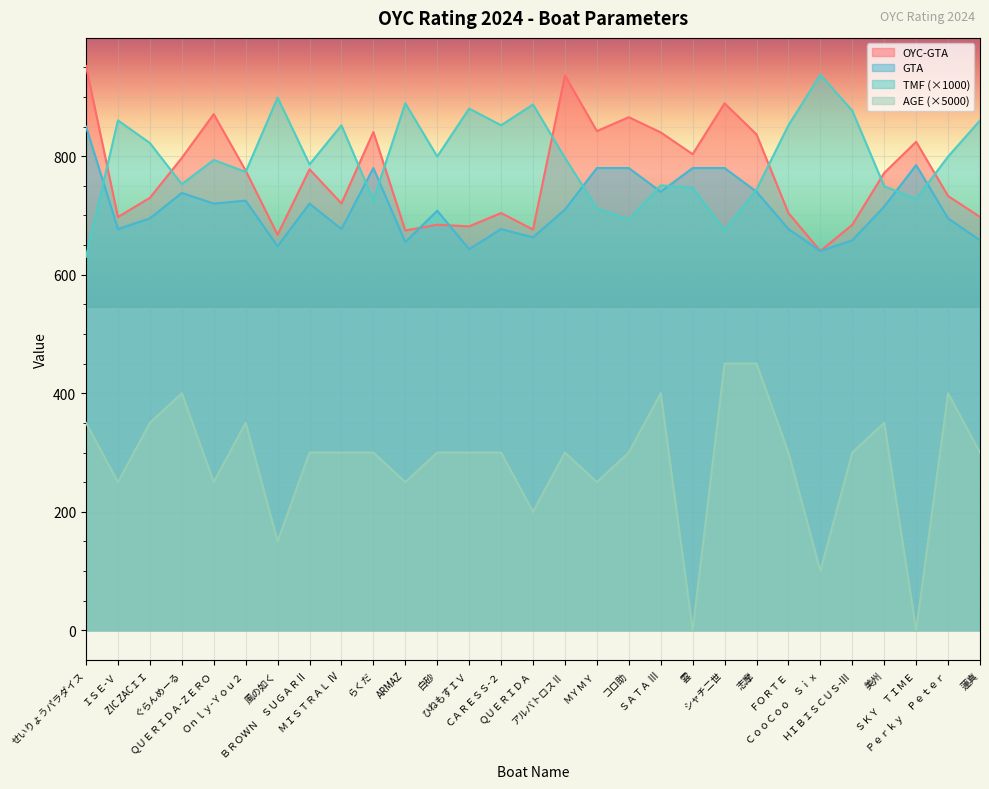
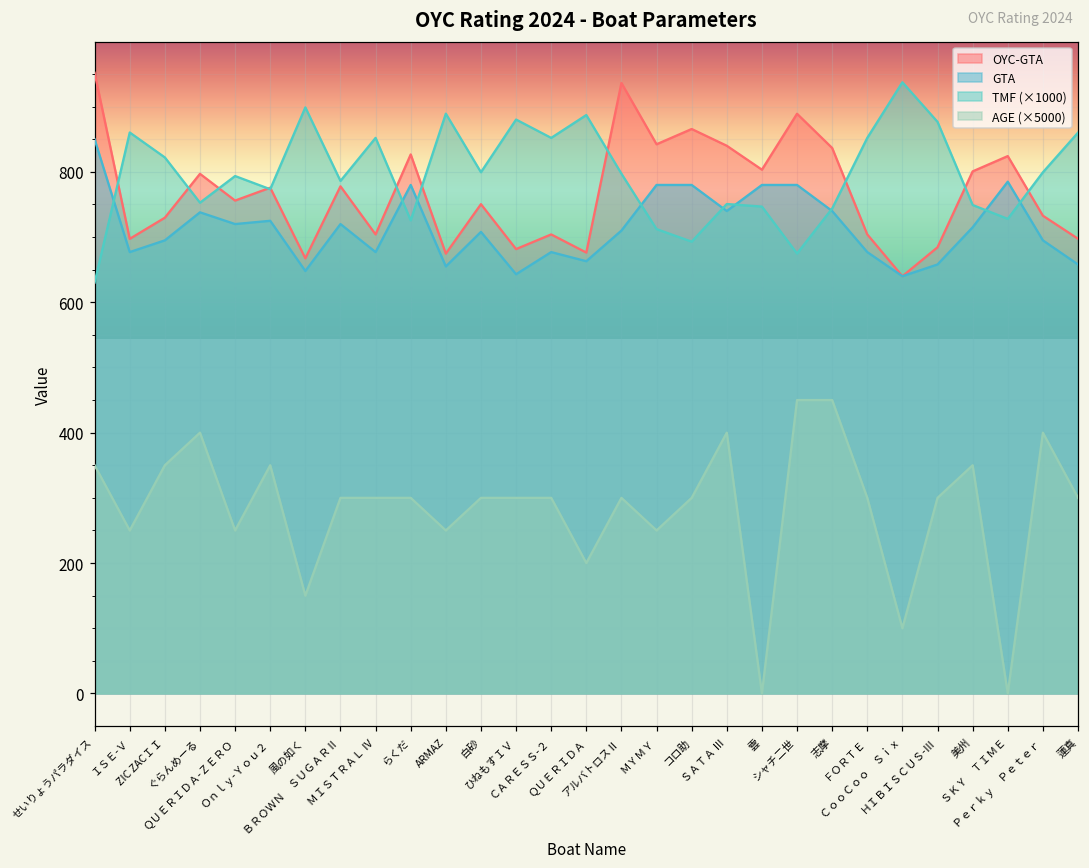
  {
    "OYC-GTA": {
      "せいりょうパラダイス": 950,
      "ＩＳＥ-Ｖ": 700,
      "ZIC ZACＩＩ": 730,
      "ぐらんめーる": 800,
-     "ＱＵＥＲＩＤＡ-ＺＥＲＯ": 870,
+     "ＱＵＥＲＩＤＡ-ＺＥＲＯ": 760,
      "風の如く": 670,
      "ＢＲＯＷＮ ＳＵＧＡＲⅡ": 780,
-     "ＭＩＳＴＲＡＬ Ⅳ": 720,
-     "らくだ": 840,
+     "ＭＩＳＴＲＡＬ Ⅳ": 700,
+     "らくだ": 830,
      "ARMAZ": 670,
-     "白砂": 680,
+     "白砂": 750,
      "ひねもすＩＶ": 680,
      "ＣＡＲＥＳＳ-２": 700,
      "ＱＵＥＲＩＤＡ": 680,
      "アルバトロスⅡ": 940,
      "ＭＹＭＹ": 840,
      "コロ助": 870,
      "ＳＡＴＡ Ⅲ": 840,
      "雲": 800,
      "シャチ二世": 890,
      "志摩": 840,
      "ＦＯＲＴＥ": 700,
      "ＨＩＢＩＳＣＵＳ-Ⅲ": 680,
-     "美州": 770,
+     "美州": 800,
      "ＳＫＹ ＴＩＭＥ": 820,
      "Ｐｅｒｋｙ Ｐｅｔｅｒ": 730,
      "蓮真": 700
    }
  }
